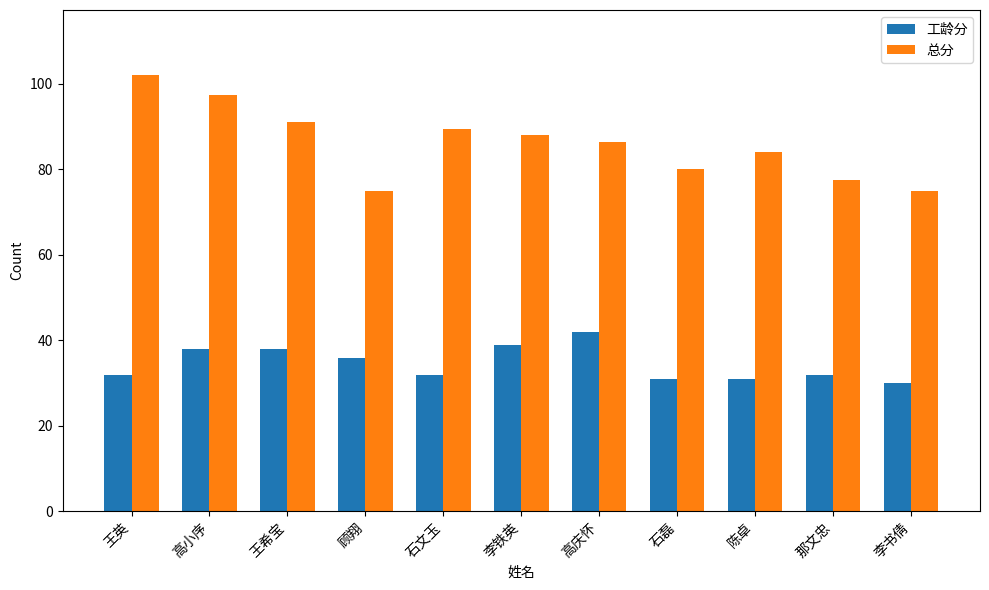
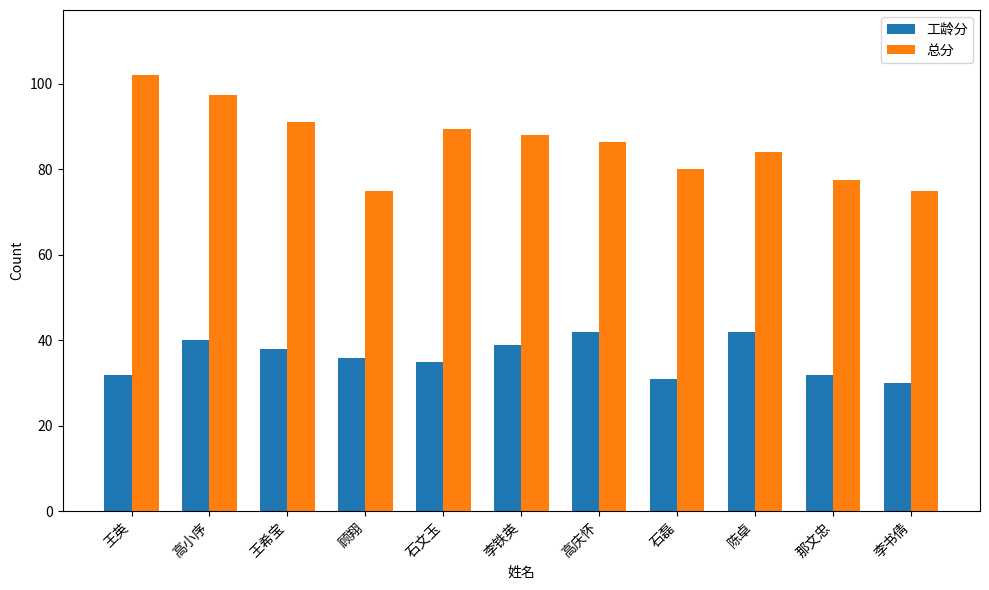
  {
    "工龄分": {
      "王英": 32,
-     "高小序": 38,
+     "高小序": 40,
      "王希宝": 38,
      "顾翔": 36,
-     "石文玉": 32,
+     "石文玉": 35,
      "李铁英": 39,
      "高庆怀": 42,
      "石磊": 31,
-     "陈卓": 31,
+     "陈卓": 42,
      "那文忠": 32,
      "李书倩": 30
    },
    "总分": {
      "王英": 102,
      "高小序": 98,
      "王希宝": 91,
      "顾翔": 75,
      "石文玉": 90,
      "李铁英": 88,
      "高庆怀": 87,
      "石磊": 80,
      "陈卓": 84,
      "那文忠": 78,
      "李书倩": 75
    }
  }
